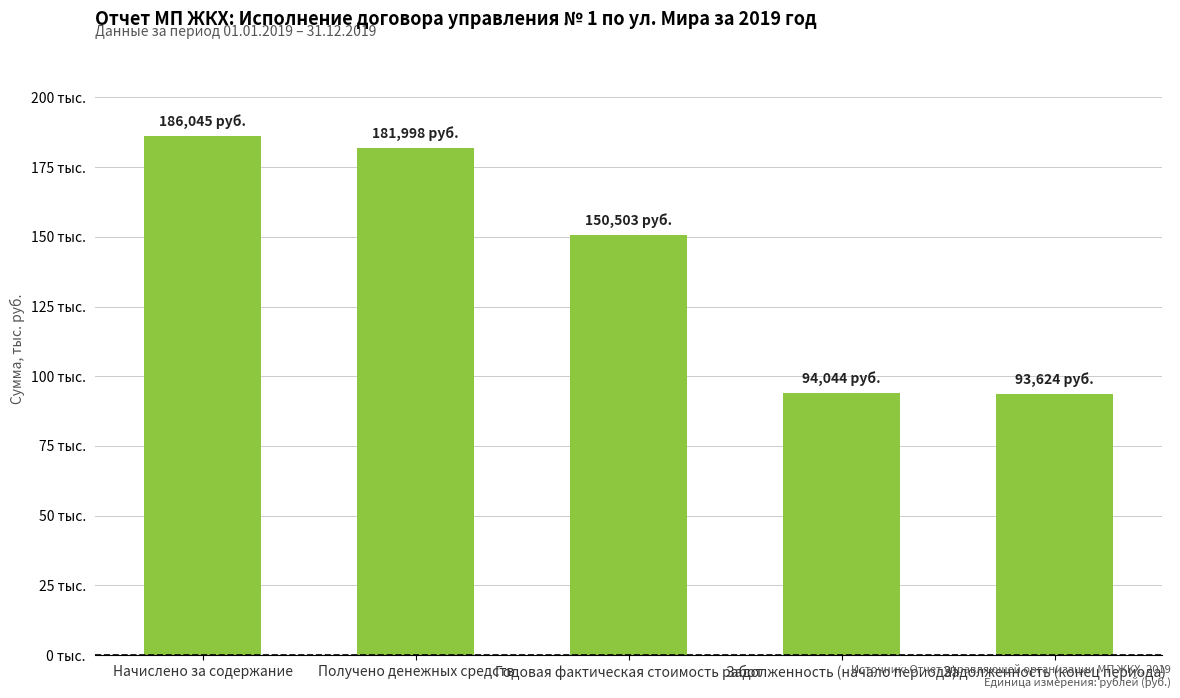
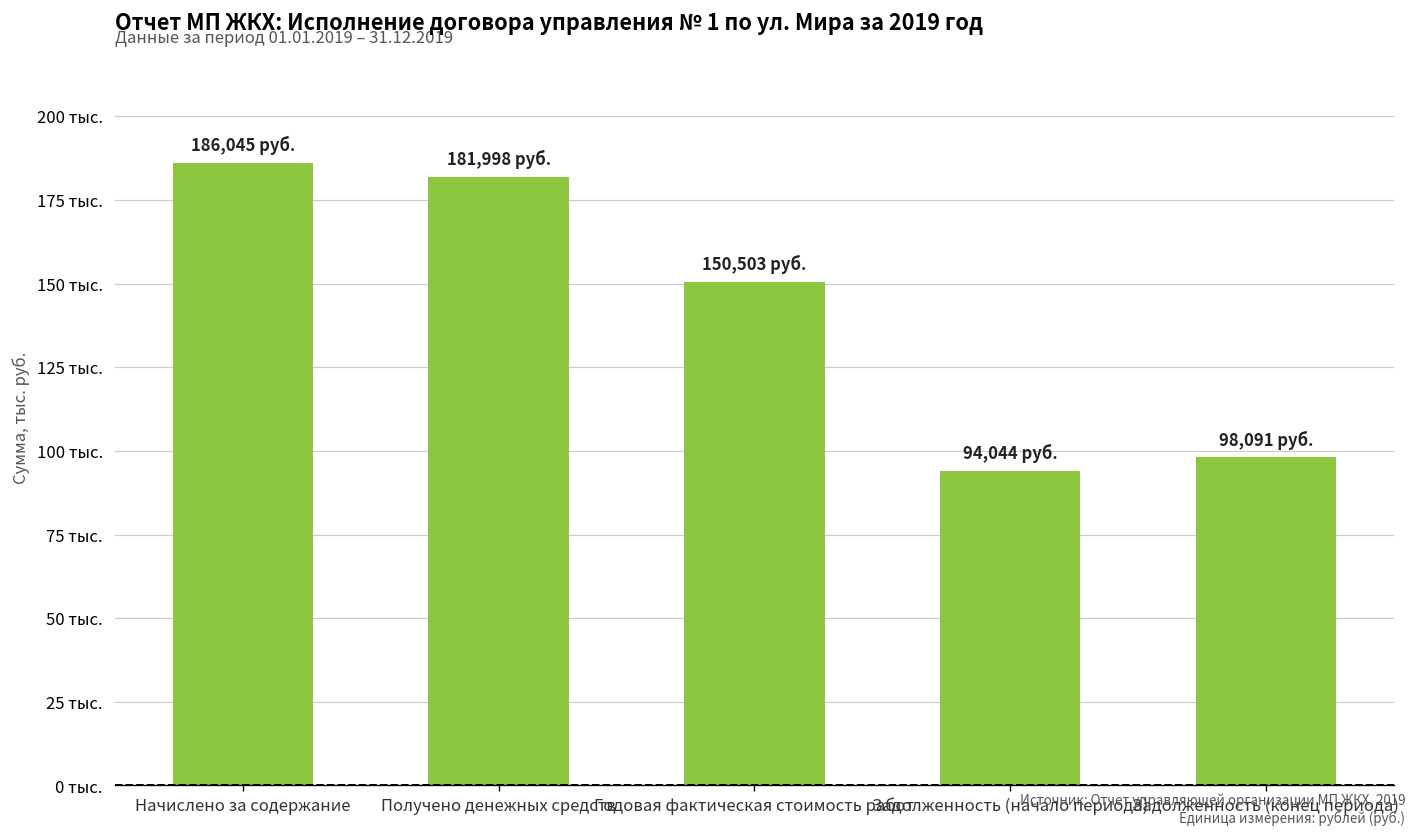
  {
    "Начислено за содержание": "186,045",
    "Получено денежных средств": "181,998",
    "Годовая фактическая стоимость работ": "150,503",
-   "Задолженность (конец периода)": "93,624"
+   "Задолженность (конец периода)": "98,091"
  }
